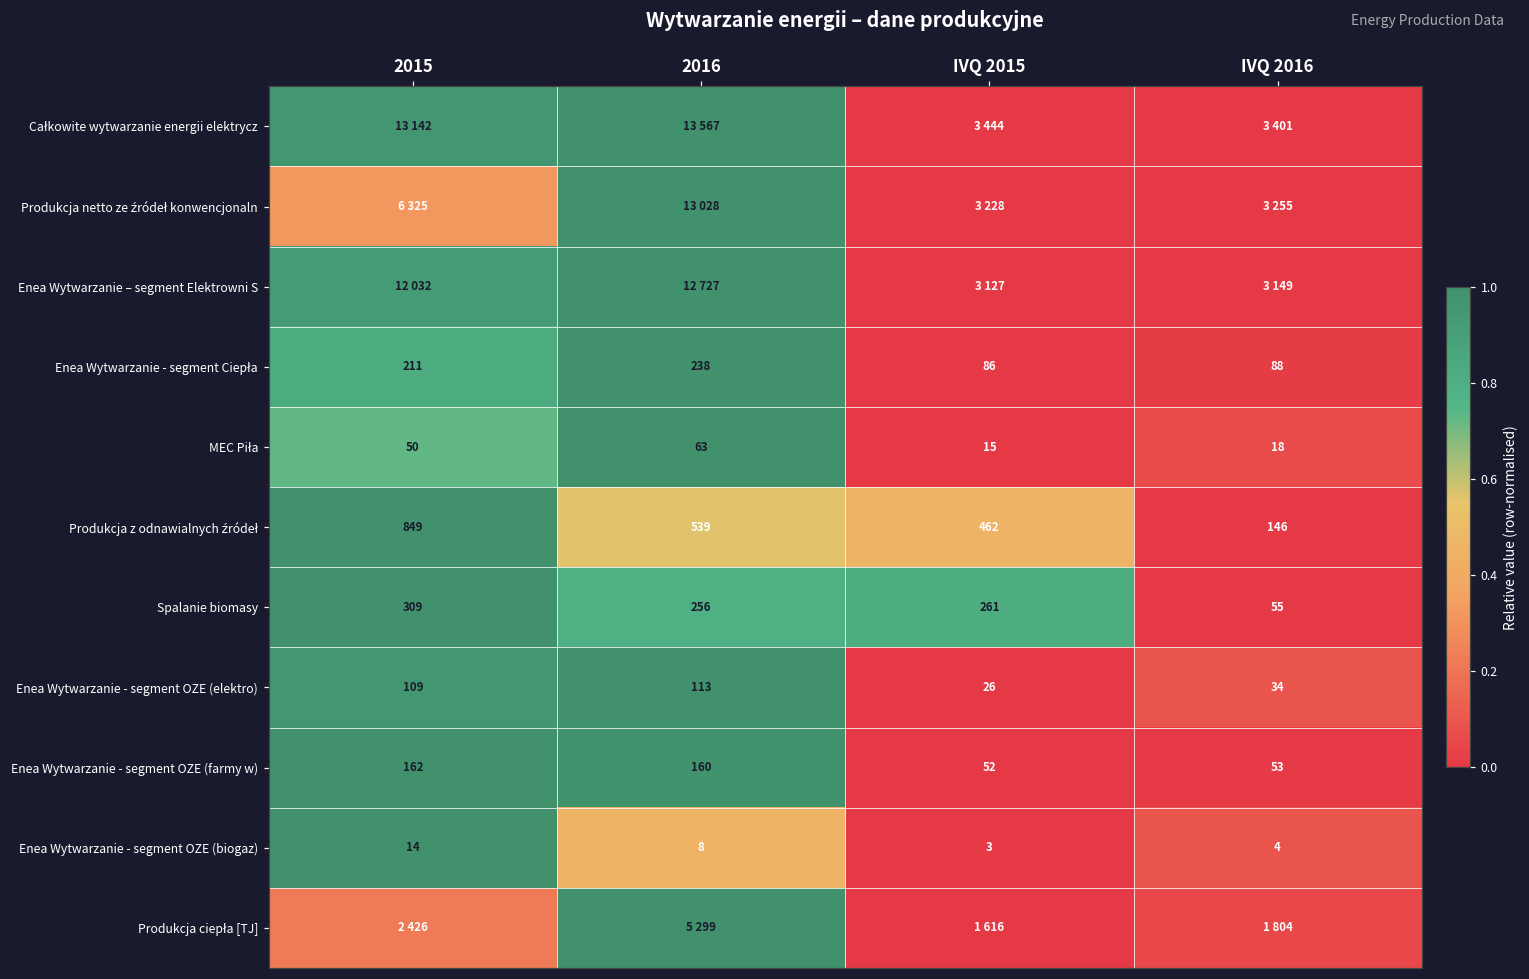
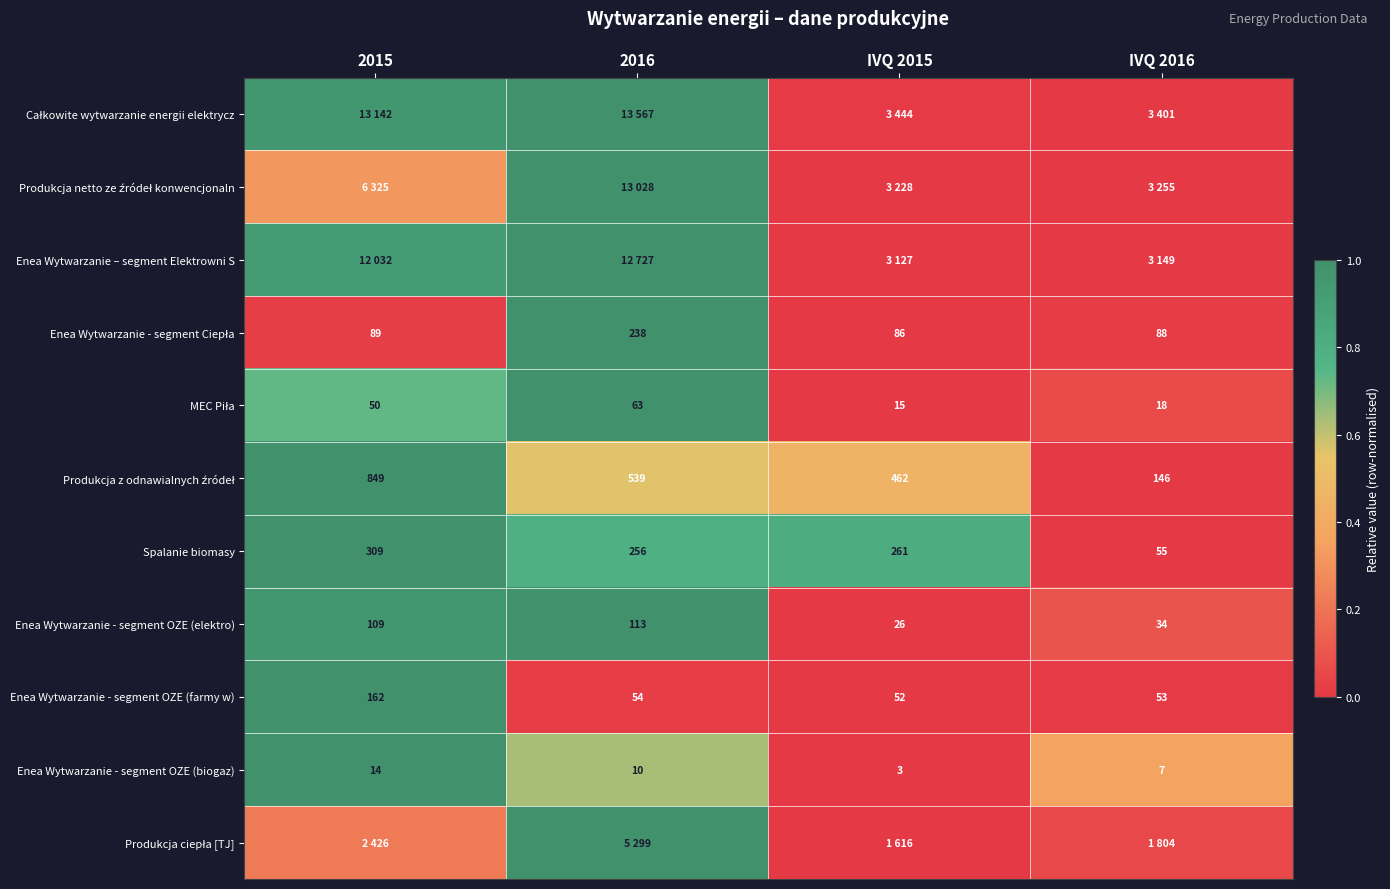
  {
    "Enea Wytwarzanie - segment Ciepła": {
-     "2015": 211,
+     "2015": 89,
      "2016": 238,
      "IVQ 2015": 86,
      "IVQ 2016": 88
    },
    "MEC Piła": {
      "2015": 50,
      "2016": 63,
      "IVQ 2015": 15,
      "IVQ 2016": 18
    },
    "Produkcja z odnawialnych źródeł": {
      "2015": 849,
      "2016": 539,
      "IVQ 2015": 462,
      "IVQ 2016": 146
    },
    "Spalanie biomasy": {
      "2015": 309,
      "2016": 256,
      "IVQ 2015": 261,
      "IVQ 2016": 55
    },
    "Enea Wytwarzanie - segment OZE (elektro)": {
      "2015": 109,
      "2016": 113,
      "IVQ 2015": 26,
      "IVQ 2016": 34
    },
    "Enea Wytwarzanie - segment OZE (farmy w)": {
      "2015": 162,
-     "2016": 160,
+     "2016": 54,
      "IVQ 2015": 52,
      "IVQ 2016": 53
    },
    "Enea Wytwarzanie - segment OZE (biogaz)": {
      "2015": 14,
-     "2016": 8,
+     "2016": 10,
      "IVQ 2015": 3,
-     "IVQ 2016": 4
+     "IVQ 2016": 7
    }
  }
